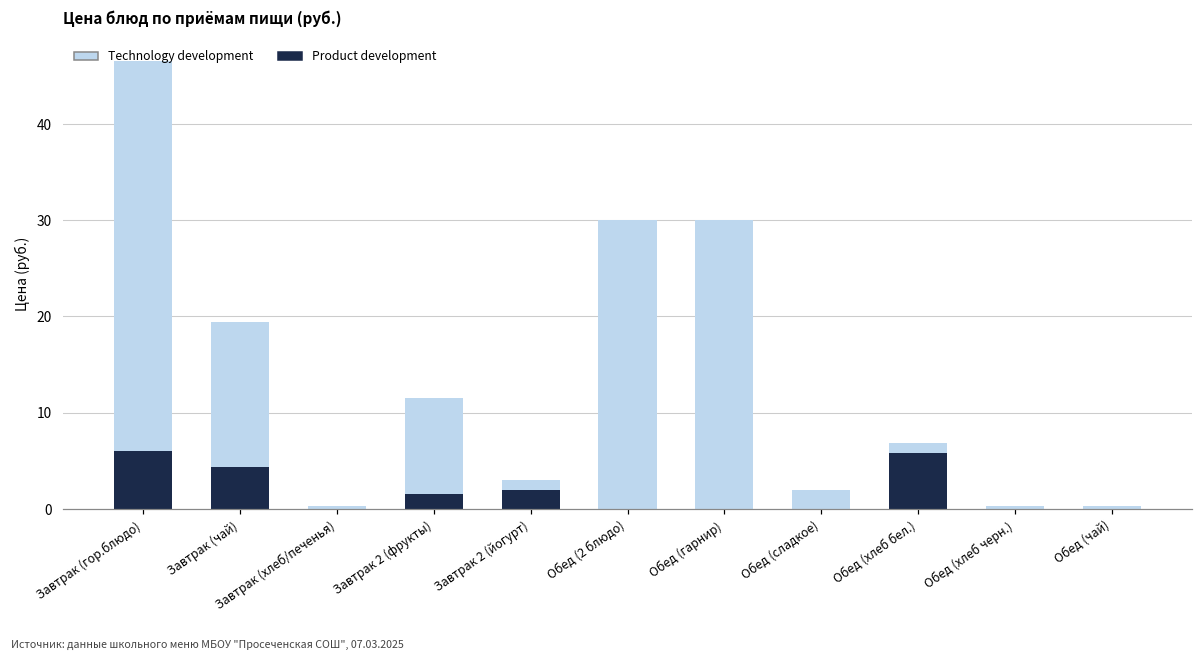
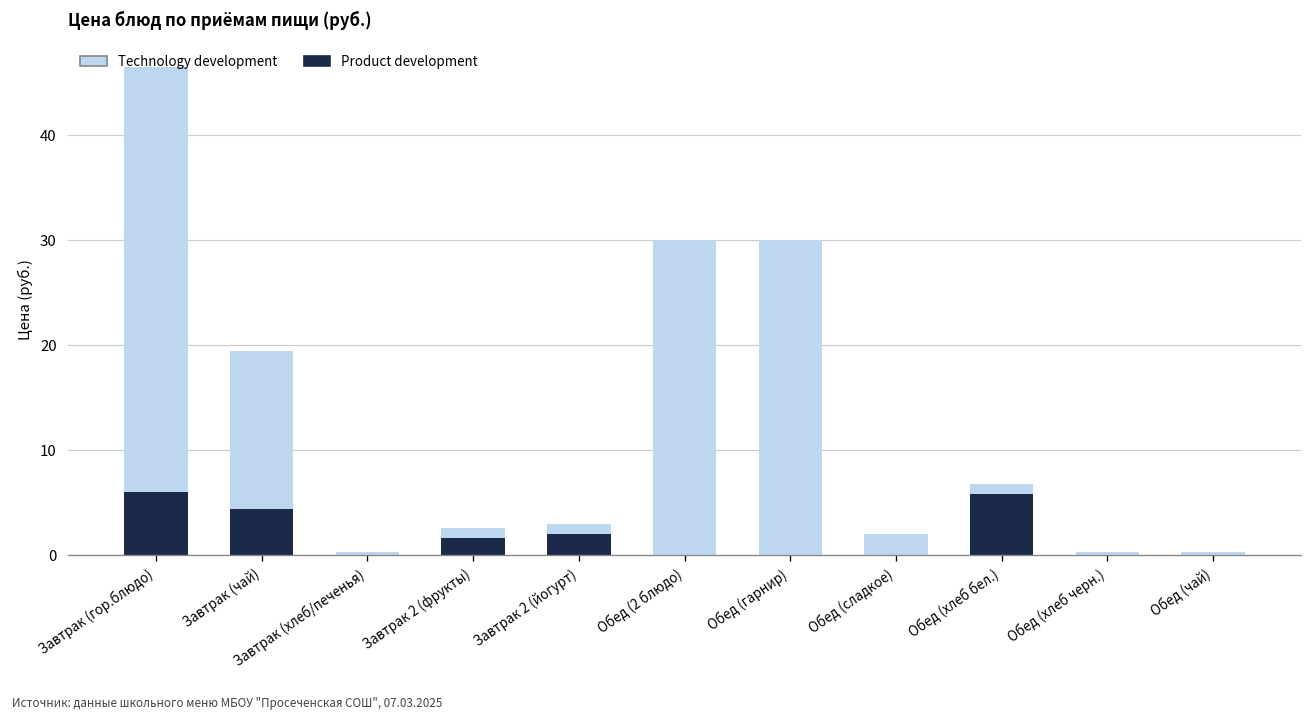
  {
    "Product development": {
      "Завтрак (гор.блюдо)": 6,
      "Завтрак (чай)": 4,
      "Завтрак (хлеб/печенья)": 0,
      "Завтрак 2 (фрукты)": 2,
      "Завтрак 2 (йогурт)": 2,
      "Обед (2 блюдо)": 0,
      "Обед (гарнир)": 0,
      "Обед (сладкое)": 0,
      "Обед (хлеб бел.)": 6,
      "Обед (хлеб черн.)": 0,
      "Обед (чай)": 0
    },
    "Technology development": {
      "Завтрак (гор.блюдо)": 41,
      "Завтрак (чай)": 15,
-     "Завтрак 2 (фрукты)": 10,
+     "Завтрак 2 (фрукты)": 1,
      "Завтрак 2 (йогурт)": 1,
      "Обед (2 блюдо)": 30,
      "Обед (гарнир)": 30,
      "Обед (сладкое)": 2,
      "Обед (хлеб бел.)": 1,
      "Обед (хлеб черн.)": 0
    }
  }
